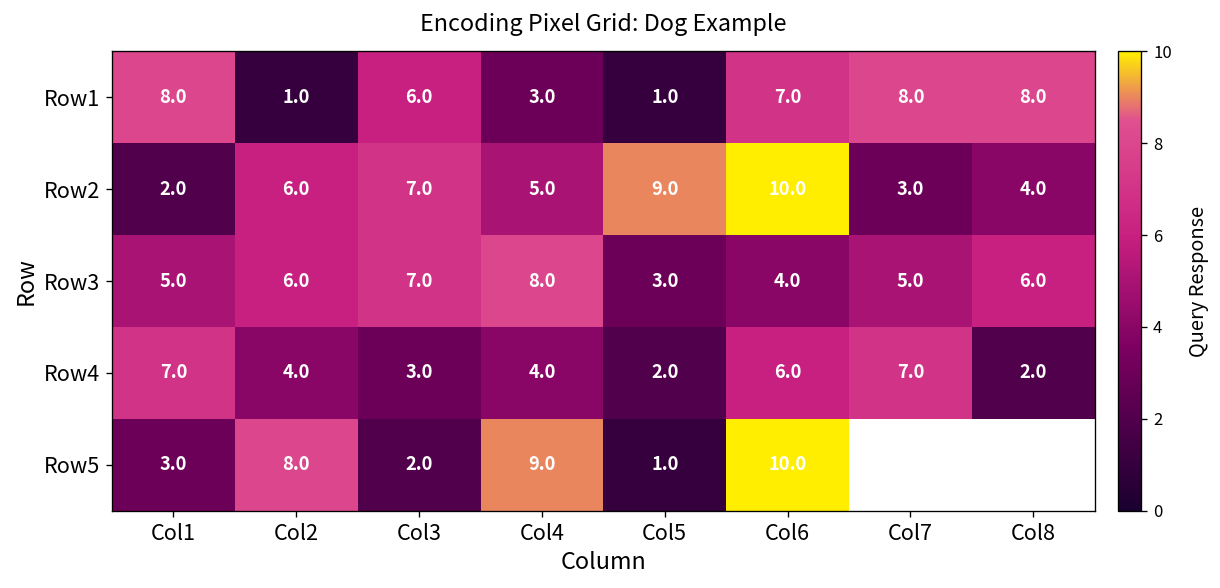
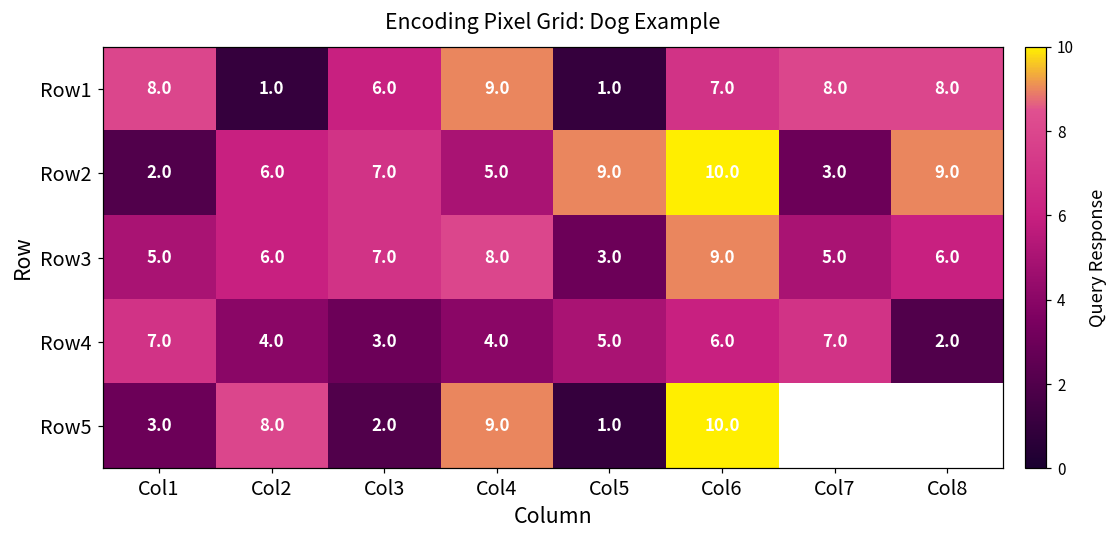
  {
    "Row1": {
      "Col1": 8.0,
      "Col2": 1.0,
      "Col3": 6.0,
-     "Col4": 3.0,
+     "Col4": 9.0,
      "Col5": 1.0,
      "Col6": 7.0,
      "Col7": 8.0,
      "Col8": 8.0
    },
    "Row2": {
      "Col1": 2.0,
      "Col2": 6.0,
      "Col3": 7.0,
      "Col4": 5.0,
      "Col5": 9.0,
      "Col6": 10.0,
      "Col7": 3.0,
-     "Col8": 4.0
+     "Col8": 9.0
    },
    "Row3": {
      "Col1": 5.0,
      "Col2": 6.0,
      "Col3": 7.0,
      "Col4": 8.0,
      "Col5": 3.0,
-     "Col6": 4.0,
+     "Col6": 9.0,
      "Col7": 5.0,
      "Col8": 6.0
    },
    "Row4": {
      "Col1": 7.0,
      "Col2": 4.0,
      "Col3": 3.0,
      "Col4": 4.0,
-     "Col5": 2.0,
+     "Col5": 5.0,
      "Col6": 6.0,
      "Col7": 7.0,
      "Col8": 2.0
    },
    "Row5": {
      "Col1": 3.0,
      "Col2": 8.0,
      "Col3": 2.0,
      "Col4": 9.0,
      "Col5": 1.0,
      "Col6": 10.0
    }
  }
